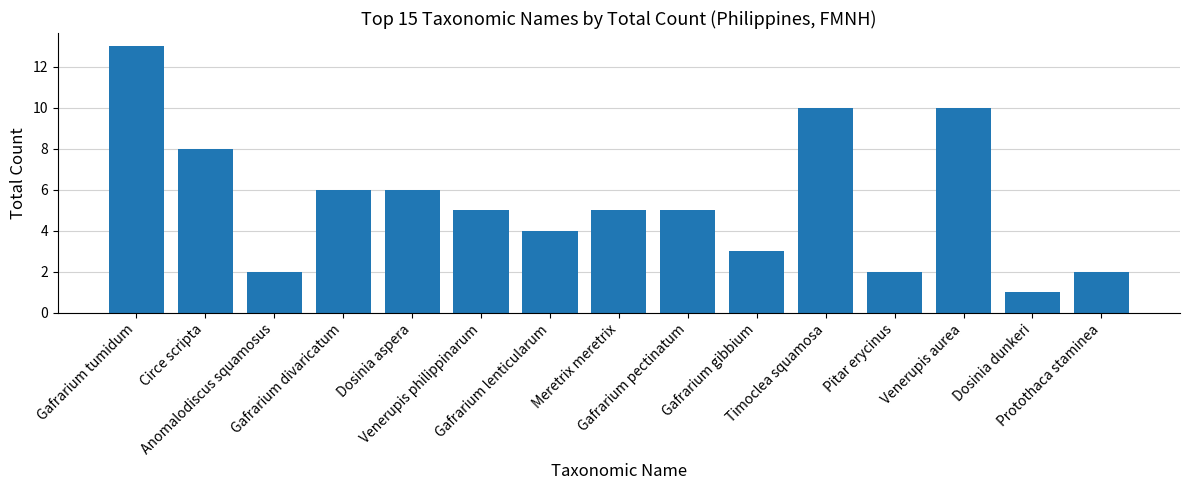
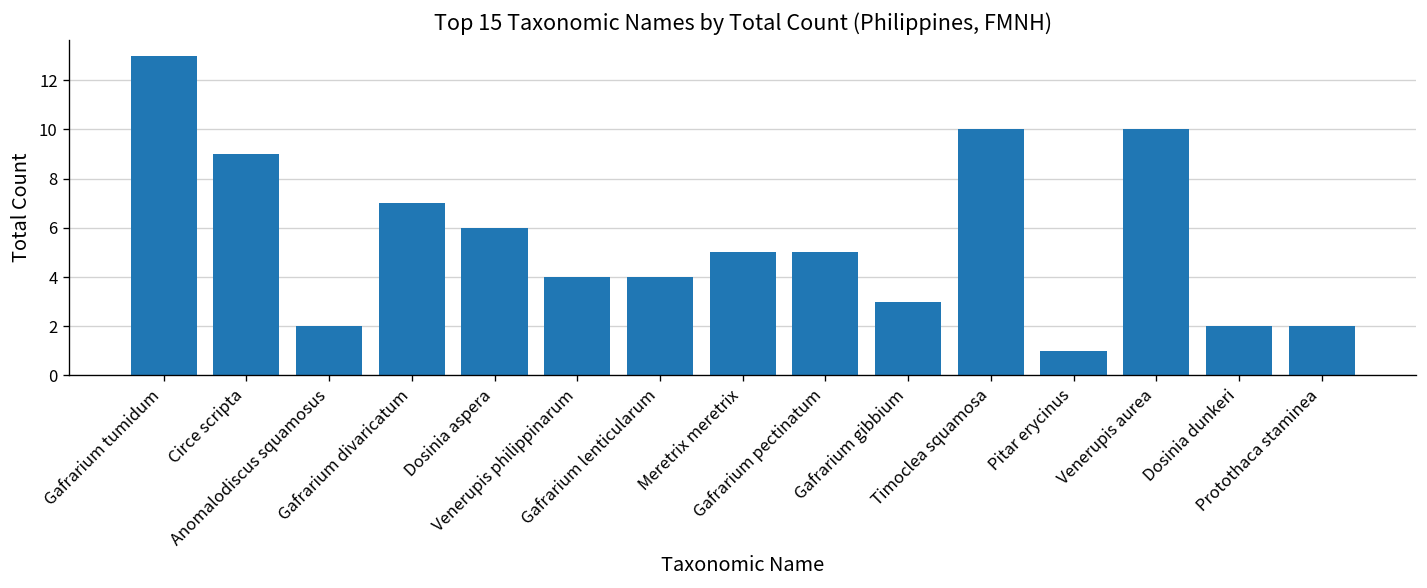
  {
    "Gafrarium tumidum": 13,
-   "Circe scripta": 8,
+   "Circe scripta": 9,
    "Anomalodiscus squamosus": 2,
-   "Gafrarium divaricatum": 6,
+   "Gafrarium divaricatum": 7,
    "Dosinia aspera": 6,
-   "Venerupis philippinarum": 5,
+   "Venerupis philippinarum": 4,
    "Gafrarium lenticularum": 4,
    "Meretrix meretrix": 5,
    "Gafrarium pectinatum": 5,
    "Gafrarium gibbium": 3,
    "Timoclea squamosa": 10,
-   "Pitar erycinus": 2,
+   "Pitar erycinus": 1,
    "Venerupis aurea": 10,
-   "Dosinia dunkeri": 1,
+   "Dosinia dunkeri": 2,
    "Protothaca staminea": 2
  }
